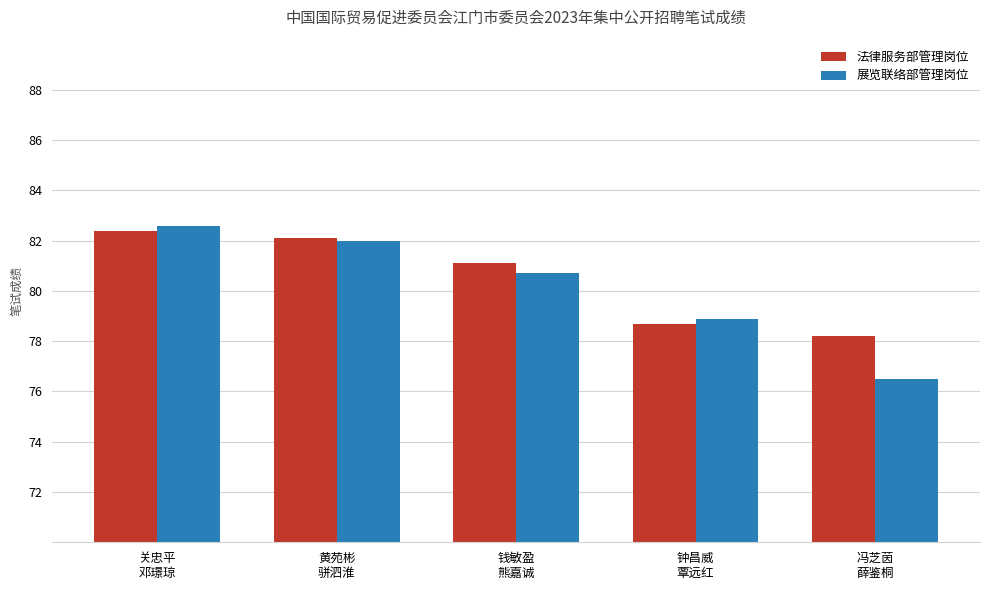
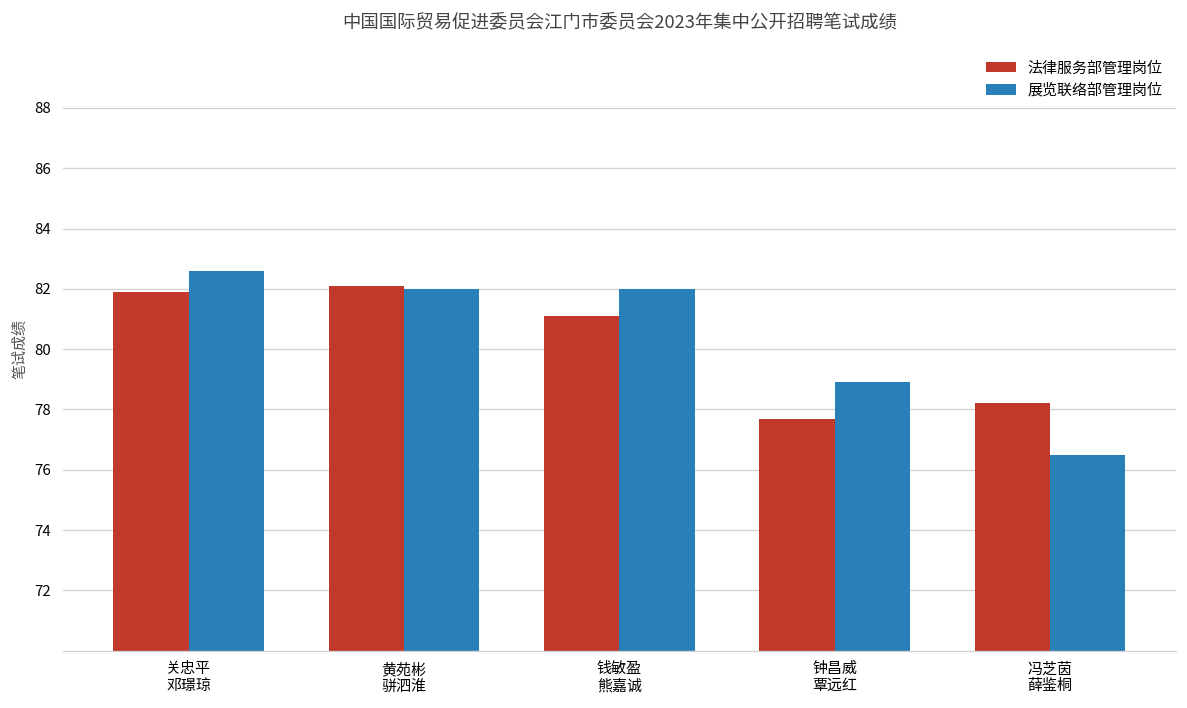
  {
    "法律服务部管理岗位": {
-     "关忠平 邓璟琼": 82.4,
+     "关忠平 邓璟琼": 81.9,
      "黄苑彬 骈泗淮": 82.1,
      "钱敏盈 熊嘉诚": 81.1,
-     "钟昌威 覃远红": 78.7,
+     "钟昌威 覃远红": 77.7,
      "冯芝茵 薛鉴桐": 78.2
    },
    "展览联络部管理岗位": {
      "关忠平 邓璟琼": 82.6,
      "黄苑彬 骈泗淮": 82.0,
-     "钱敏盈 熊嘉诚": 80.7,
+     "钱敏盈 熊嘉诚": 82.0,
      "钟昌威 覃远红": 78.9,
      "冯芝茵 薛鉴桐": 76.5
    }
  }
